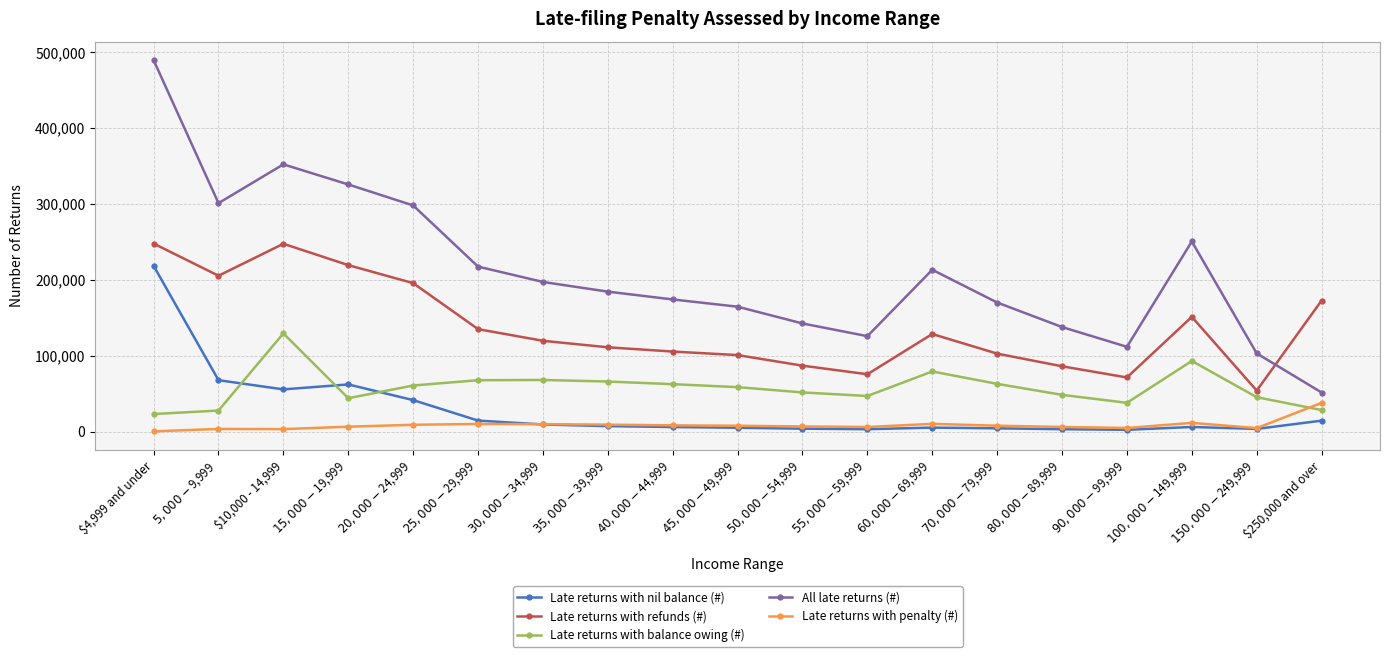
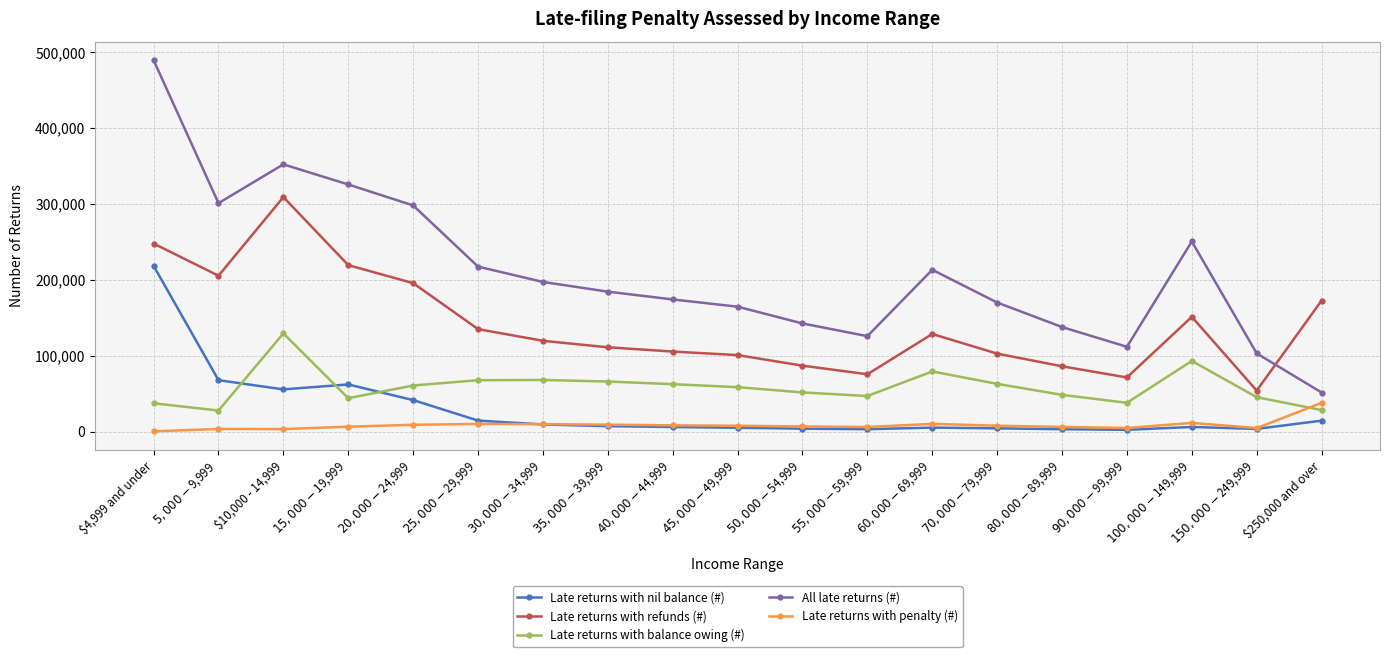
  {
    "Late returns with nil balance (#)": {
      "$4,999 and under": "220,000",
      "$10,000 - 14,999": "60,000",
      "$250,000 and over": "10,000"
    },
    "Late returns with refunds (#)": {
      "$4,999 and under": "250,000",
-     "$10,000 - 14,999": "250,000",
+     "$10,000 - 14,999": "310,000",
      "$250,000 and over": "170,000"
    },
    "Late returns with balance owing (#)": {
-     "$4,999 and under": "20,000",
+     "$4,999 and under": "40,000",
      "$10,000 - 14,999": "130,000",
      "$250,000 and over": "30,000"
    },
    "All late returns (#)": {
      "$4,999 and under": "490,000",
      "$10,000 - 14,999": "350,000",
      "$250,000 and over": "50,000"
    },
    "Late returns with penalty (#)": {
      "$4,999 and under": "0",
      "$10,000 - 14,999": "0",
      "$250,000 and over": "40,000"
    }
  }
